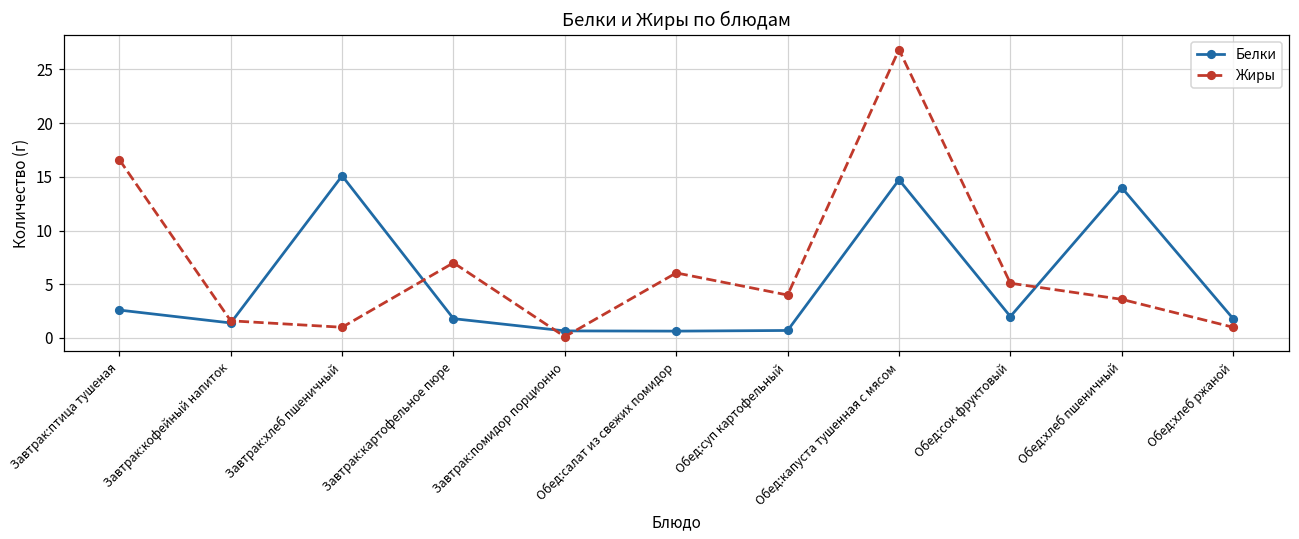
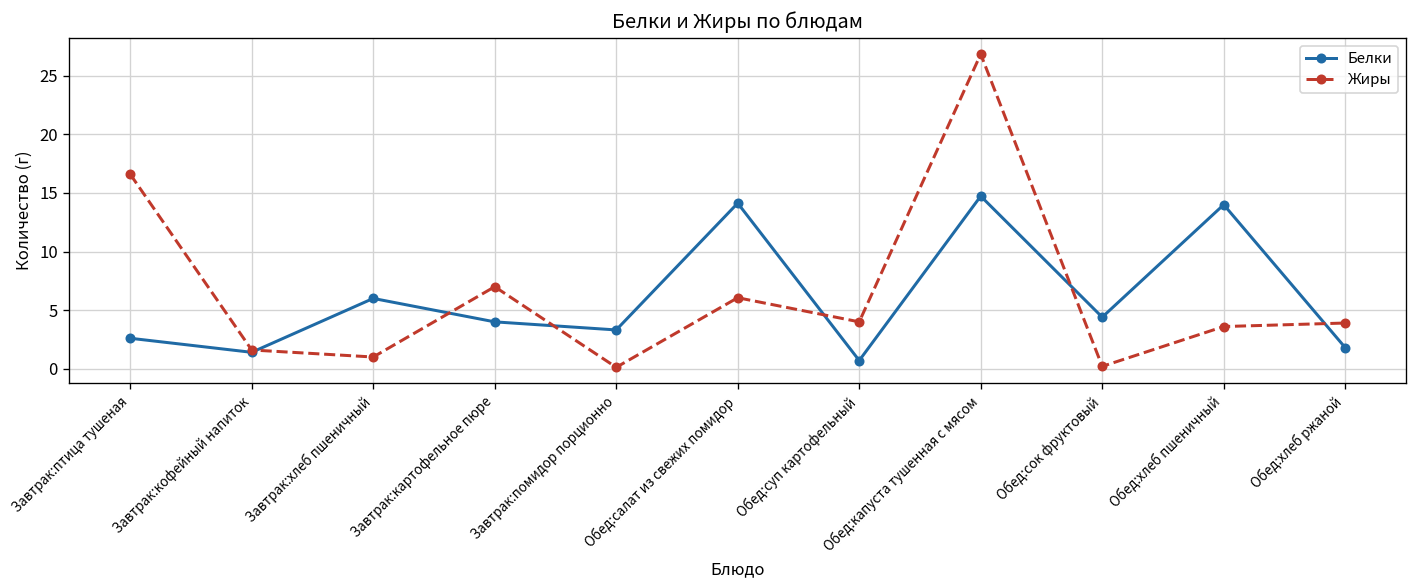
  {
    "Белки": {
      "Завтрак:птица тушеная": 3,
-     "Завтрак:хлеб пшеничный": 15,
-     "Завтрак:картофельное пюре": 2,
-     "Завтрак:помидор порционно": 1,
-     "Обед:салат из свежих помидор": 1,
+     "Завтрак:хлеб пшеничный": 6,
+     "Завтрак:картофельное пюре": 4,
+     "Завтрак:помидор порционно": 3,
+     "Обед:салат из свежих помидор": 14,
      "Обед:суп картофельный": 1,
      "Обед:капуста тушенная с мясом": 15,
-     "Обед:сок фруктовый": 2,
+     "Обед:сок фруктовый": 4,
      "Обед:хлеб пшеничный": 14,
      "Обед:хлеб ржаной": 2
    },
    "Жиры": {
      "Завтрак:птица тушеная": 17,
      "Завтрак:хлеб пшеничный": 1,
      "Завтрак:картофельное пюре": 7,
      "Завтрак:помидор порционно": 0,
      "Обед:салат из свежих помидор": 6,
      "Обед:суп картофельный": 4,
      "Обед:капуста тушенная с мясом": 27,
-     "Обед:сок фруктовый": 5,
+     "Обед:сок фруктовый": 0,
      "Обед:хлеб пшеничный": 4,
-     "Обед:хлеб ржаной": 1
+     "Обед:хлеб ржаной": 4
    }
  }
